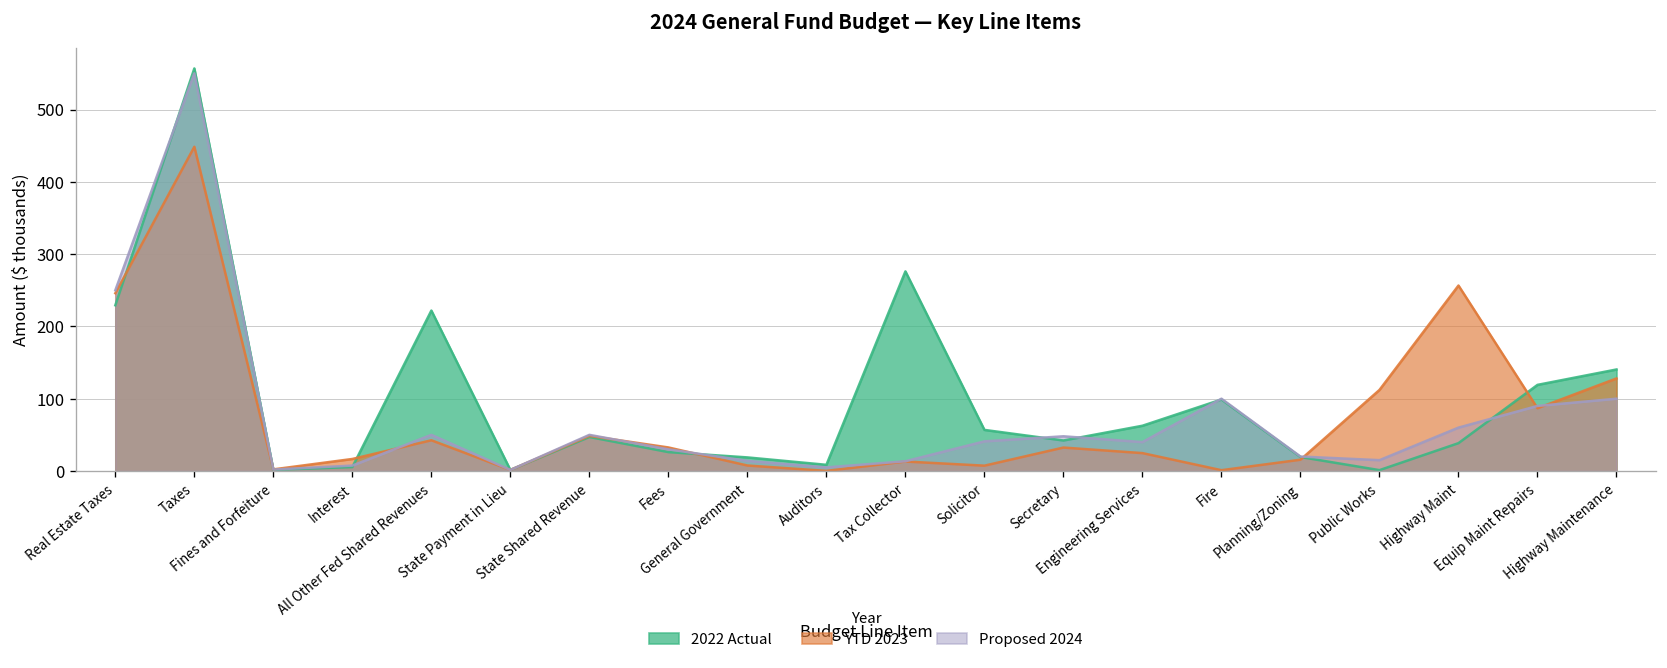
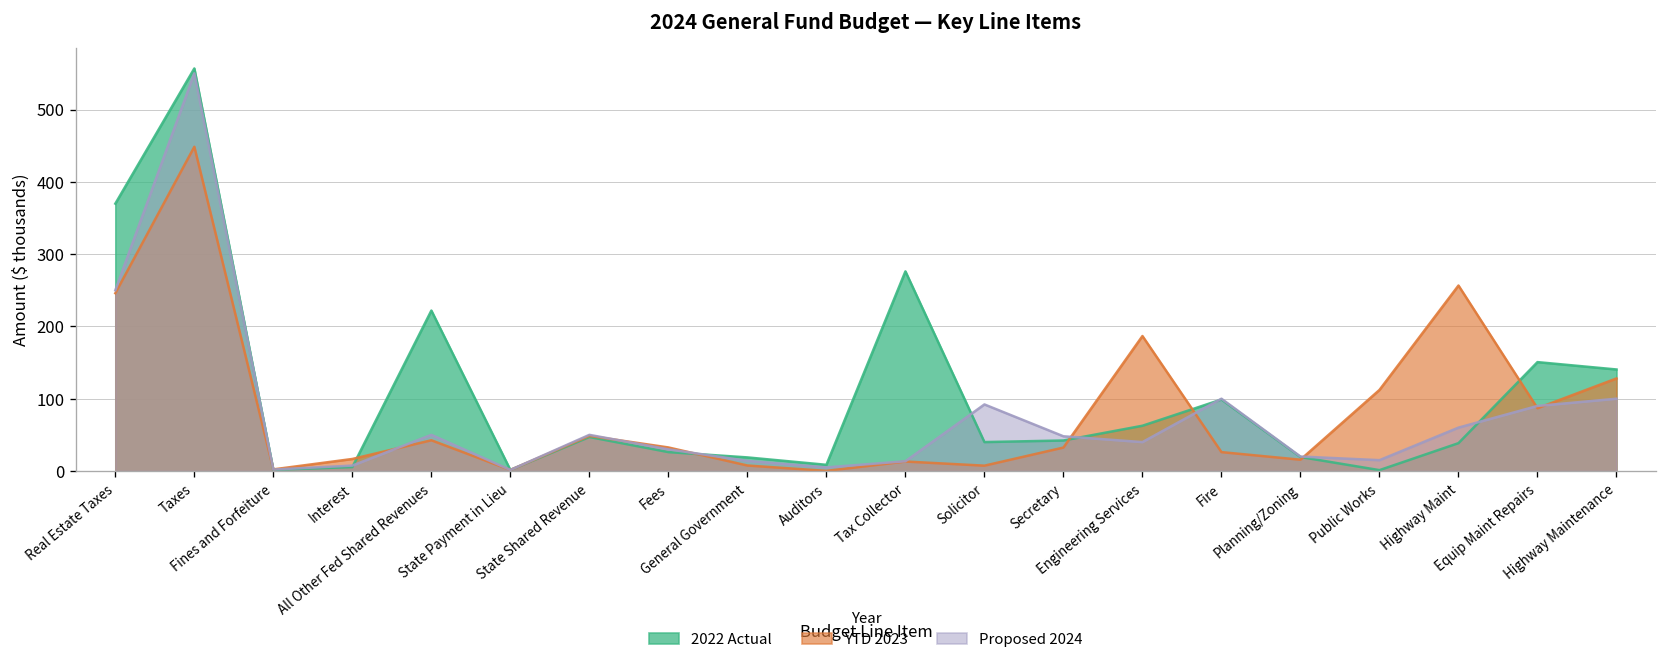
  {
    "2022 Actual": {
-     "Real Estate Taxes": 230,
+     "Real Estate Taxes": 370,
      "Taxes": 560,
      "All Other Fed Shared Revenues": 220,
      "General Government": 20,
      "Tax Collector": 280,
-     "Solicitor": 60,
+     "Solicitor": 40,
      "Secretary": 40,
      "Engineering Services": 60,
      "Public Works": 0,
      "Highway Maint": 40,
-     "Equip Maint Repairs": 120,
+     "Equip Maint Repairs": 150,
      "Highway Maintenance": 140
    },
    "YTD 2023": {
      "Taxes": 450,
      "Interest": 20,
      "All Other Fed Shared Revenues": 40,
      "General Government": 10,
      "Auditors": 0,
      "Solicitor": 10,
      "Secretary": 30,
-     "Engineering Services": 20,
-     "Fire": 0,
+     "Engineering Services": 190,
+     "Fire": 30,
      "Public Works": 110,
      "Highway Maint": 260,
      "Highway Maintenance": 130
    },
    "Proposed 2024": {
      "Taxes": 550,
      "All Other Fed Shared Revenues": 50,
      "General Government": 10,
-     "Solicitor": 40,
+     "Solicitor": 90,
      "Secretary": 50,
      "Engineering Services": 40,
      "Public Works": 20,
      "Highway Maint": 60,
      "Highway Maintenance": 100
    }
  }
